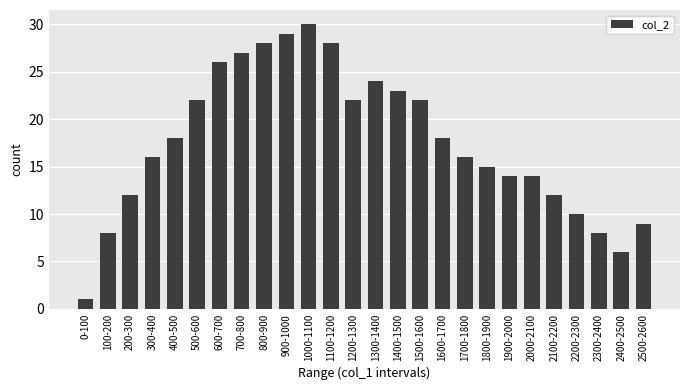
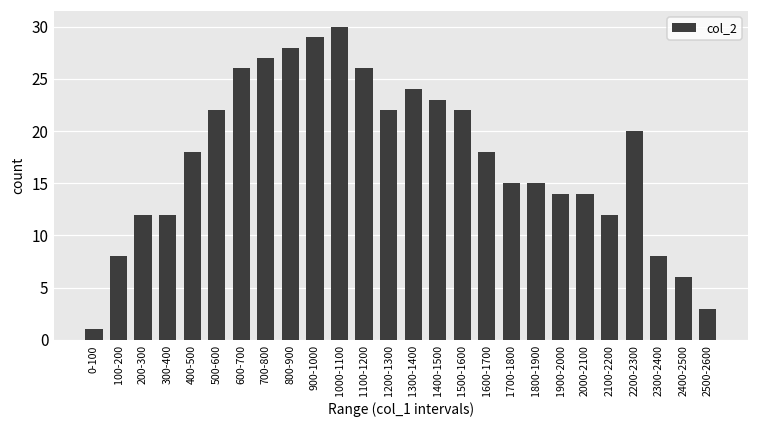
  {
    "0-100": 1,
    "100-200": 8,
    "200-300": 12,
-   "300-400": 16,
+   "300-400": 12,
    "400-500": 18,
    "500-600": 22,
    "600-700": 26,
    "700-800": 27,
    "800-900": 28,
    "900-1000": 29,
    "1000-1100": 30,
-   "1100-1200": 28,
+   "1100-1200": 26,
    "1200-1300": 22,
    "1300-1400": 24,
    "1400-1500": 23,
    "1500-1600": 22,
    "1600-1700": 18,
-   "1700-1800": 16,
+   "1700-1800": 15,
    "1800-1900": 15,
    "1900-2000": 14,
    "2000-2100": 14,
    "2100-2200": 12,
-   "2200-2300": 10,
+   "2200-2300": 20,
    "2300-2400": 8,
    "2400-2500": 6,
-   "2500-2600": 9
+   "2500-2600": 3
  }
